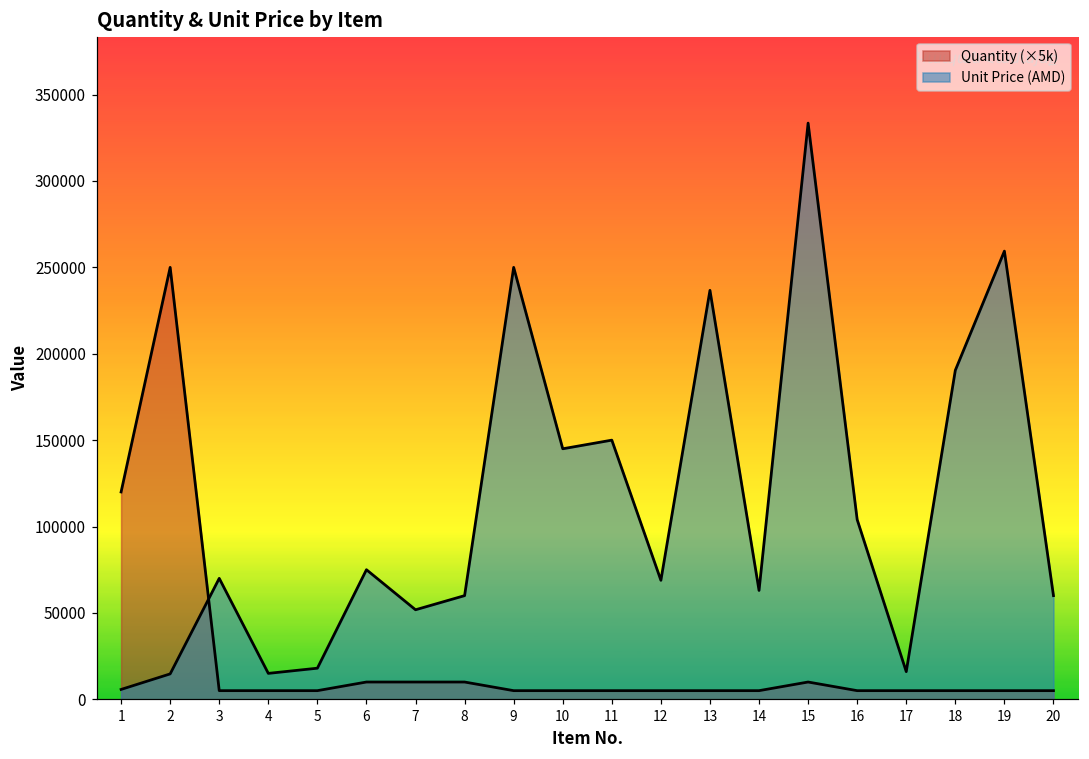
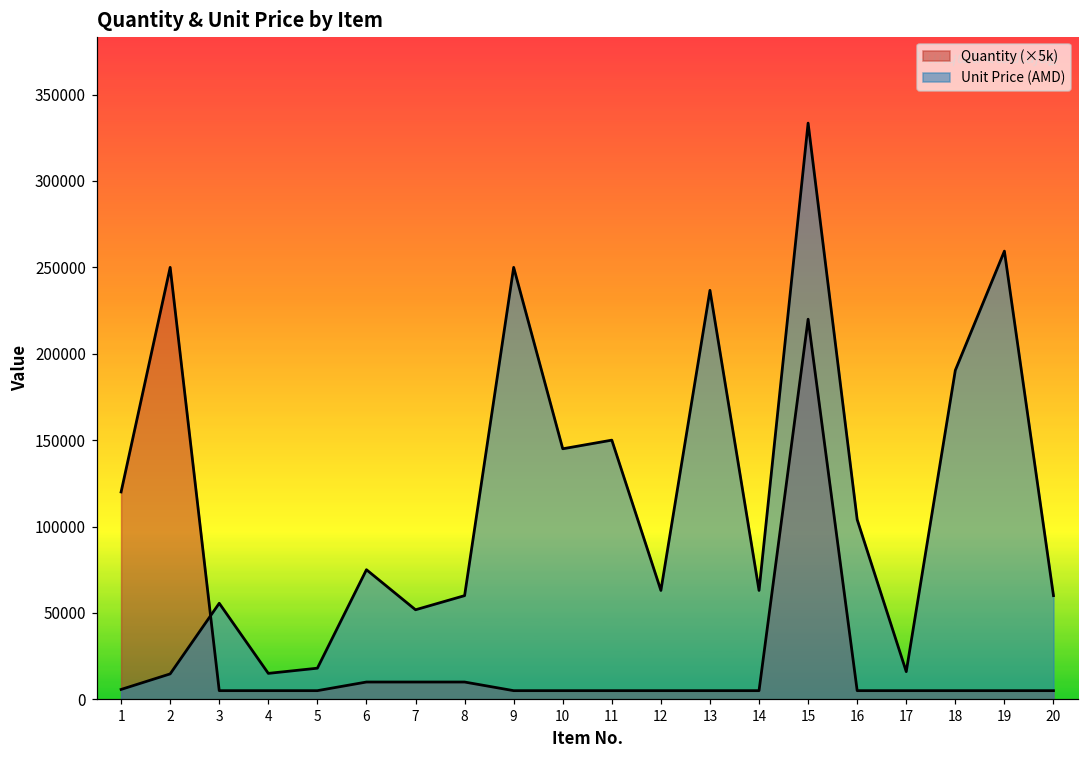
  {
    "Quantity (×5k)": {
      "1": 120000,
      "2": 250000,
      "3": 5000,
      "4": 5000,
      "5": 5000,
      "6": 10000,
      "7": 10000,
      "8": 10000,
      "9": 5000,
      "10": 5000,
      "11": 5000,
      "12": 5000,
      "13": 5000,
      "14": 5000,
-     "15": 10000,
+     "15": 220000,
      "16": 5000,
      "17": 5000,
      "18": 5000,
      "19": 5000,
      "20": 5000
    },
    "Unit Price (AMD)": {
      "1": 6000,
      "2": 15000,
-     "3": 70000,
+     "3": 56000,
      "4": 15000,
      "5": 18000,
      "6": 75000,
      "7": 52000,
      "8": 60000,
      "9": 250000,
      "10": 145000,
      "11": 150000,
-     "12": 69000,
+     "12": 63000,
      "13": 237000,
      "14": 63000,
      "15": 334000,
      "16": 104000,
      "17": 16000,
      "18": 190000,
      "19": 259000,
      "20": 60000
    }
  }
